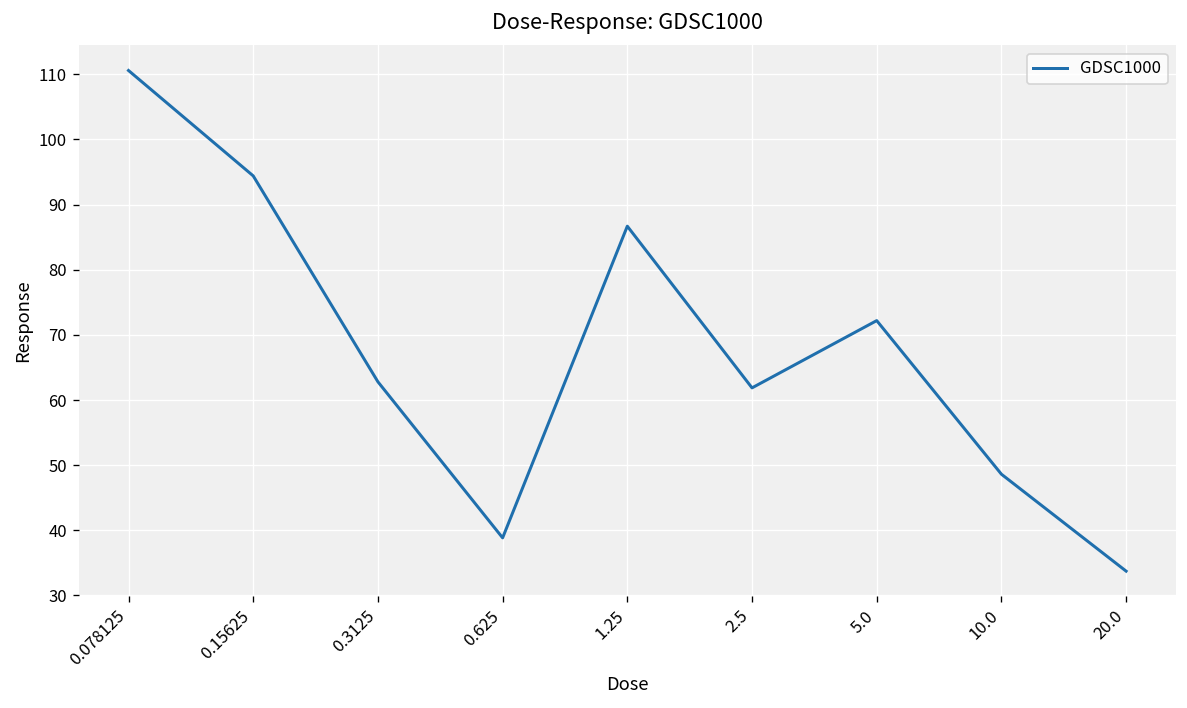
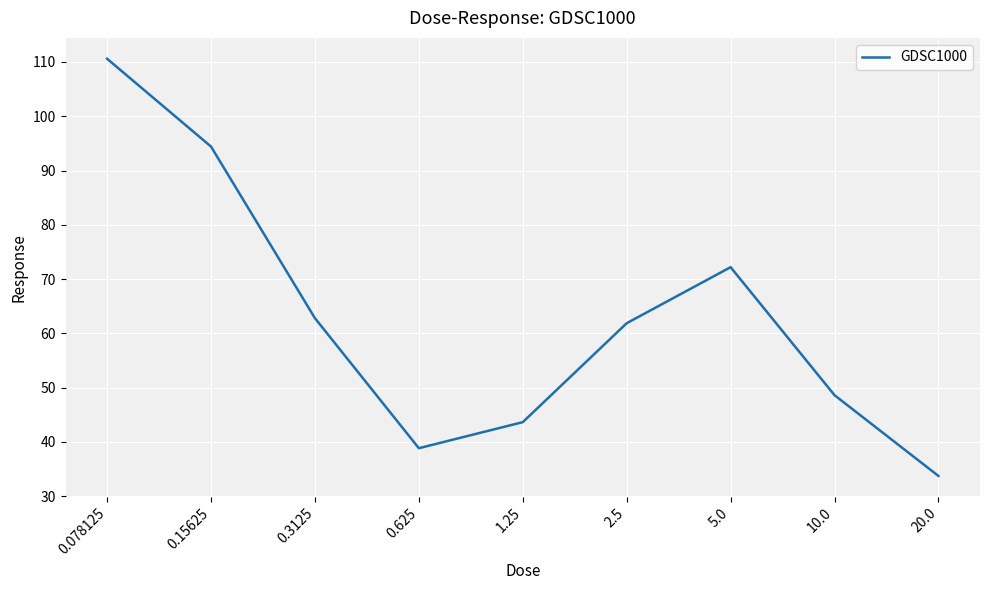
  {
    "0.078125": 111,
    "0.15625": 94,
    "0.3125": 63,
    "0.625": 39,
-   "1.25": 87,
+   "1.25": 44,
    "2.5": 62,
    "5.0": 72,
    "10.0": 49,
    "20.0": 34
  }
